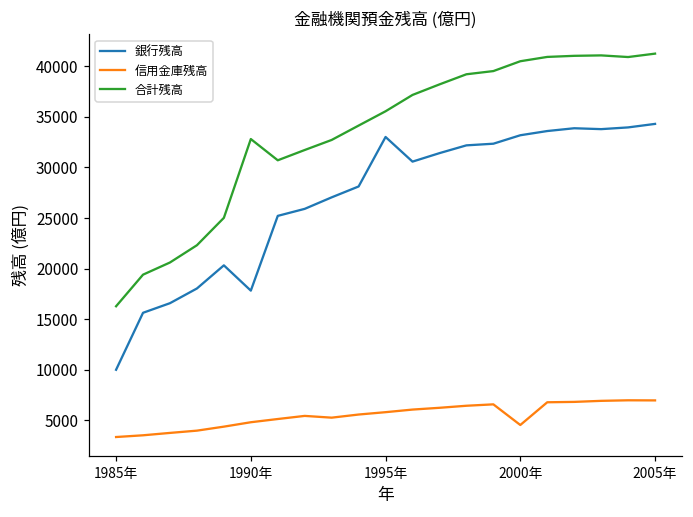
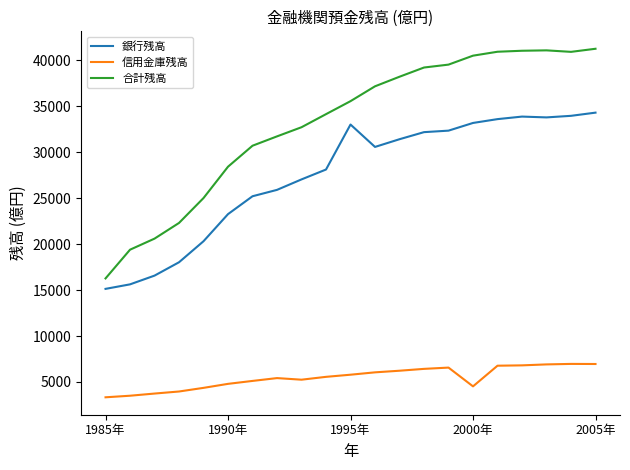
  {
    "銀行残高": {
-     "1985年": 10000,
-     "1990年": 18000,
+     "1985年": 15000,
+     "1990年": 23000,
      "1995年": 33000,
      "2000年": 33000,
      "2005年": 34000
    },
    "信用金庫残高": {
      "1985年": 3000,
      "1990年": 5000,
      "1995年": 6000,
      "2000年": 5000,
      "2005年": 7000
    },
    "合計残高": {
      "1985年": 16000,
-     "1990年": 33000,
+     "1990年": 28000,
      "1995年": 36000,
      "2000年": 41000,
      "2005年": 41000
    }
  }
